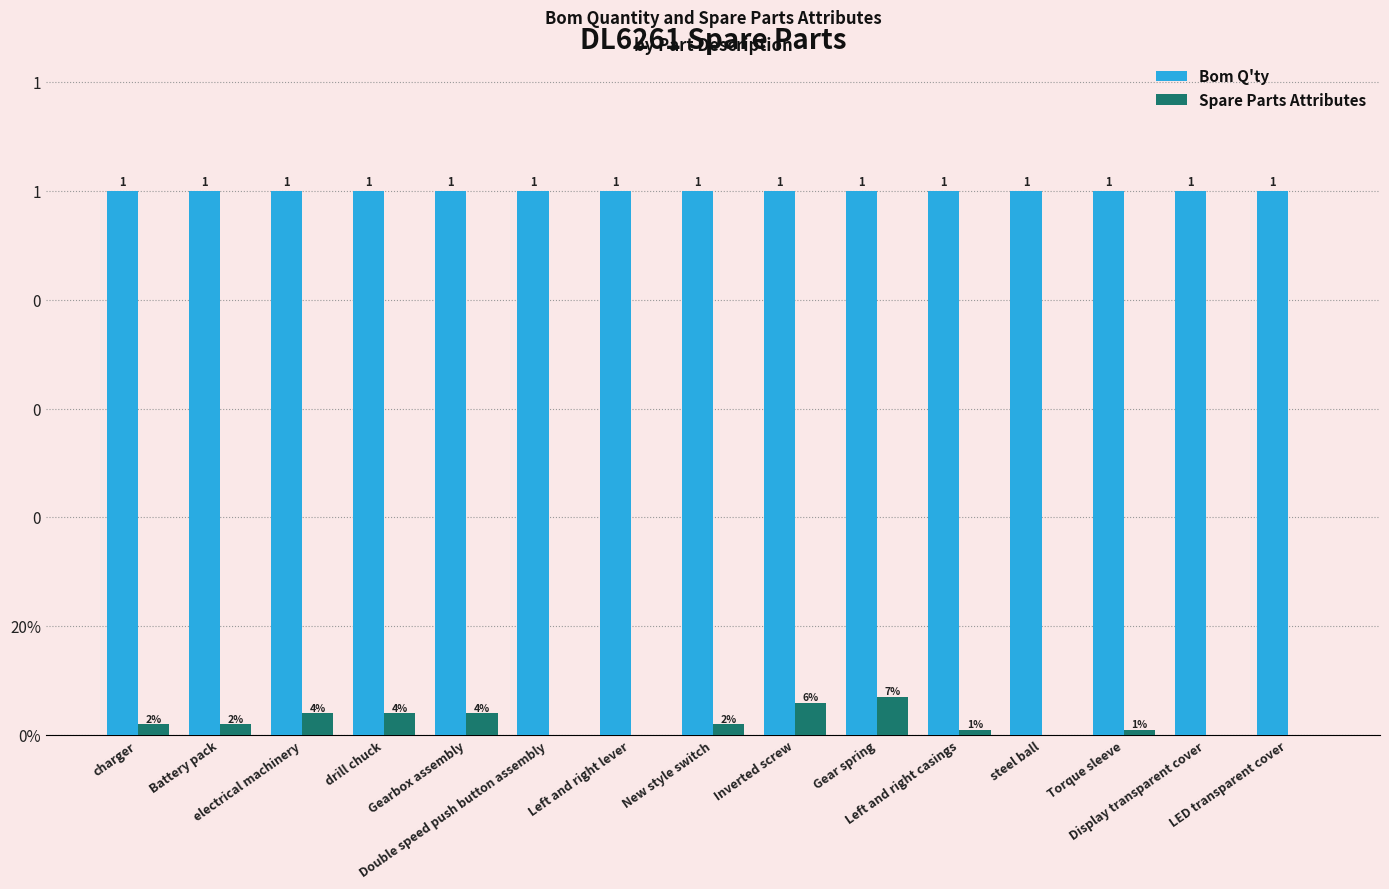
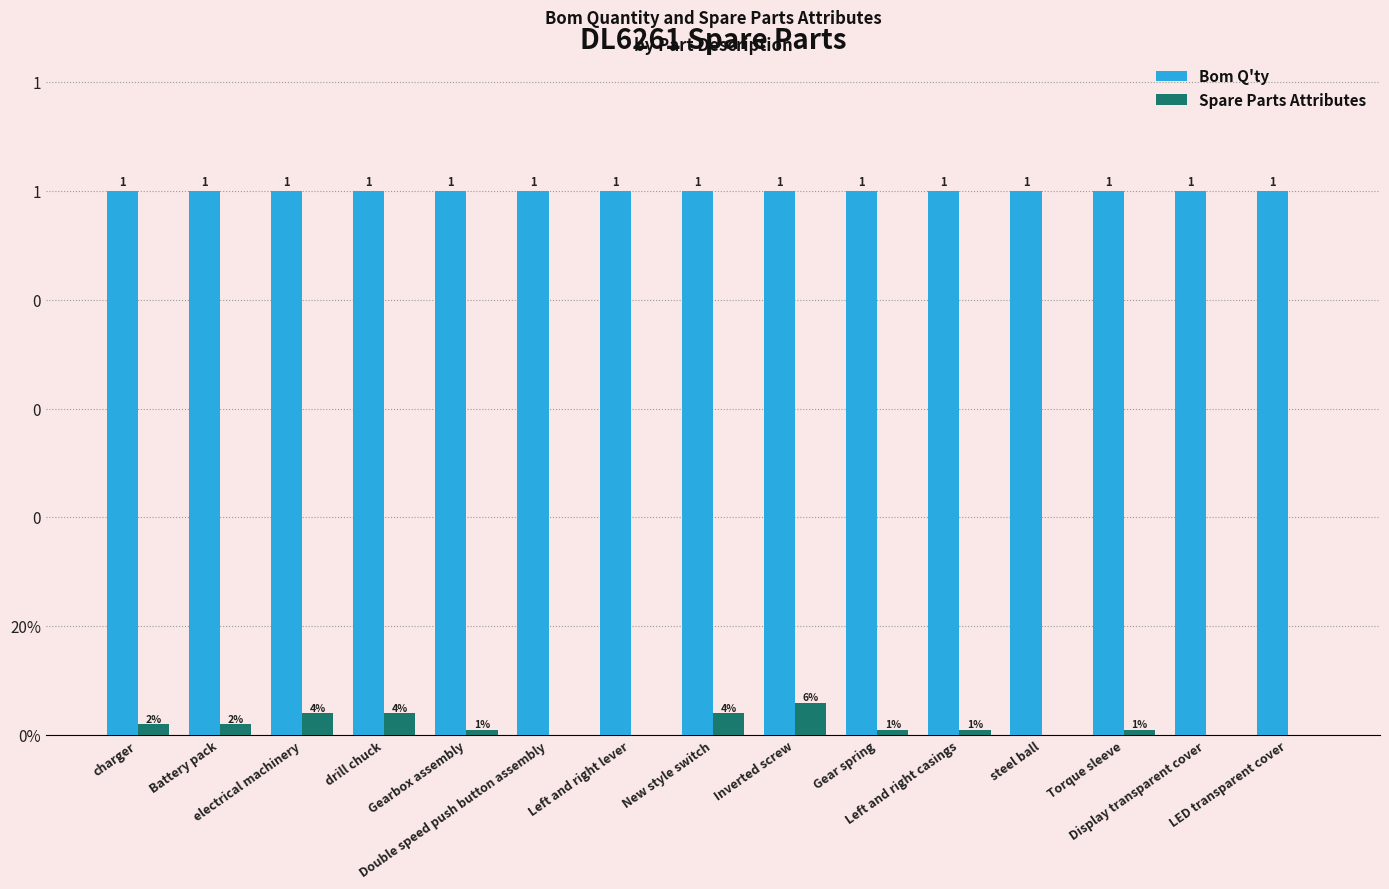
  {
    "Bom Q'ty": {
      "charger": "1",
      "Battery pack": "1",
      "electrical machinery": "1",
      "drill chuck": "1",
      "Gearbox assembly": "1",
      "Double speed push button assembly": "1",
      "Left and right lever": "1",
      "New style switch": "1",
      "Inverted screw": "1",
      "Gear spring": "1",
      "Left and right casings": "1",
      "steel ball": "1",
      "Torque sleeve": "1",
      "Display transparent cover": "1",
      "LED transparent cover": "1"
    },
    "Spare Parts Attributes": {
      "charger": "2%",
      "Battery pack": "2%",
      "electrical machinery": "4%",
      "drill chuck": "4%",
-     "Gearbox assembly": "4%",
-     "New style switch": "2%",
+     "Gearbox assembly": "1%",
+     "New style switch": "4%",
      "Inverted screw": "6%",
-     "Gear spring": "7%",
+     "Gear spring": "1%",
      "Left and right casings": "1%",
      "Torque sleeve": "1%"
    }
  }
